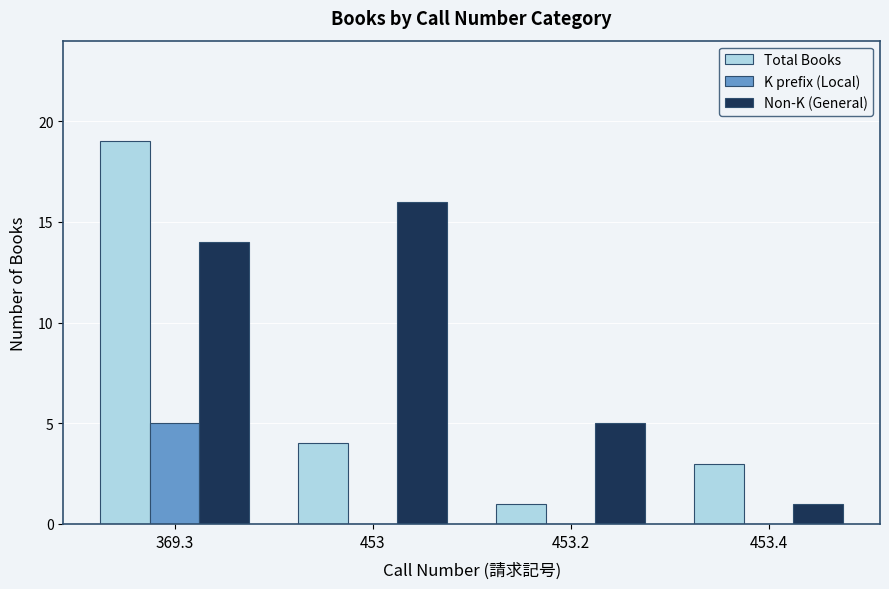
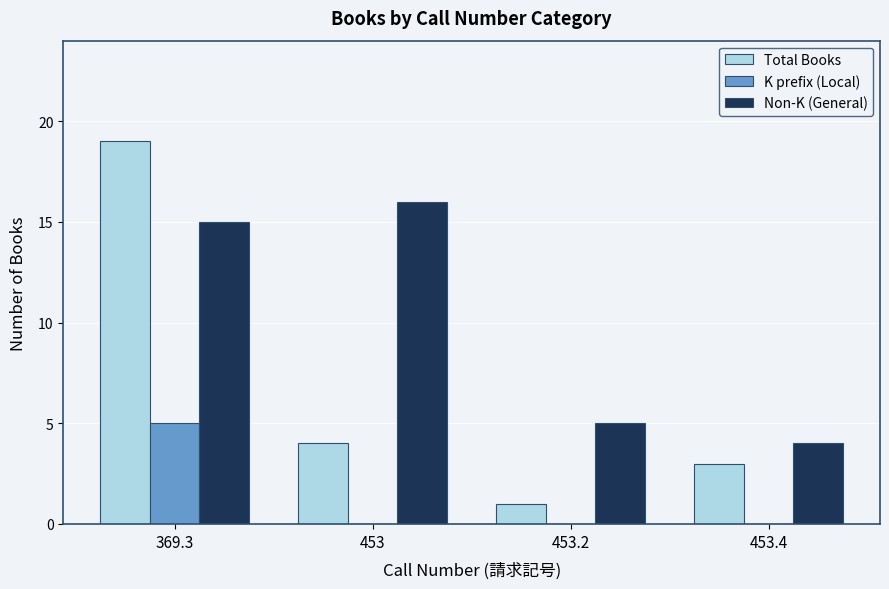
  {
    "Total Books": {
      "369.3": 19,
      "453": 4,
      "453.2": 1,
      "453.4": 3
    },
    "K prefix (Local)": {
      "369.3": 5,
      "453": 0,
      "453.2": 0,
      "453.4": 0
    },
    "Non-K (General)": {
-     "369.3": 14,
+     "369.3": 15,
      "453": 16,
      "453.2": 5,
-     "453.4": 1
+     "453.4": 4
    }
  }
